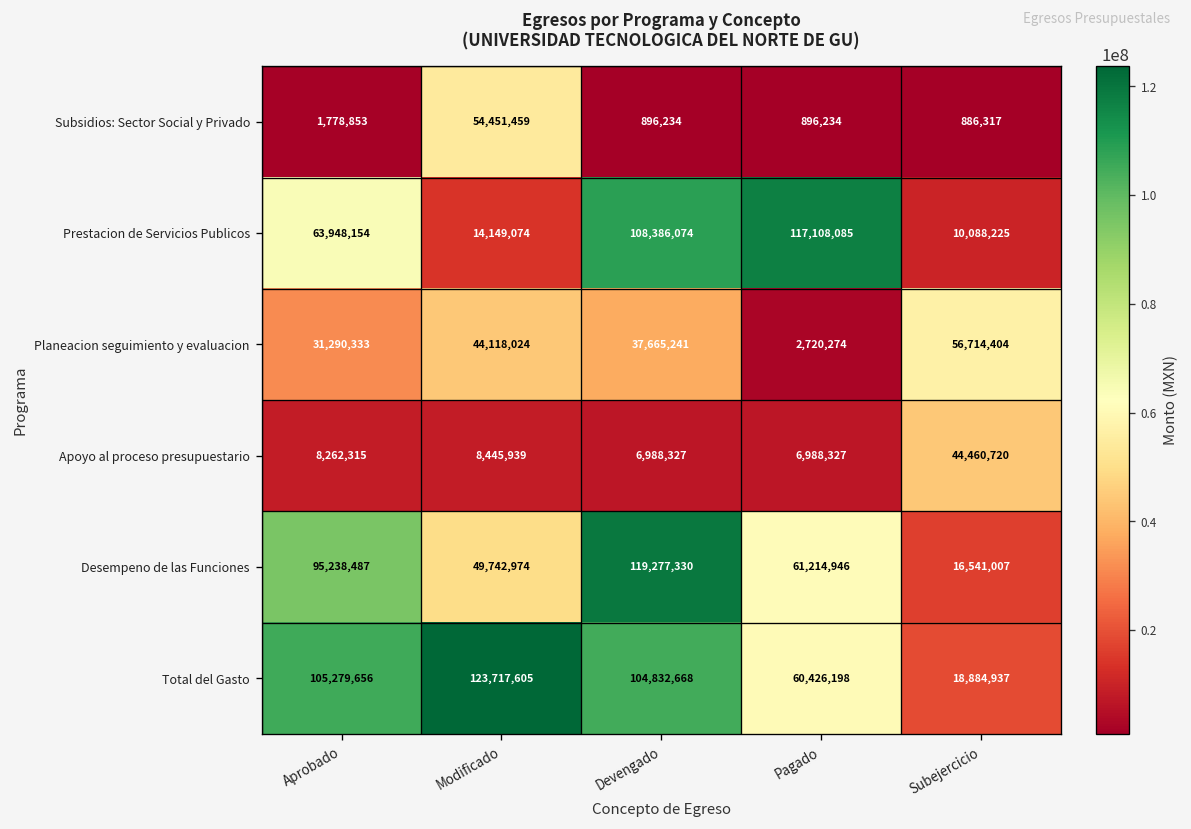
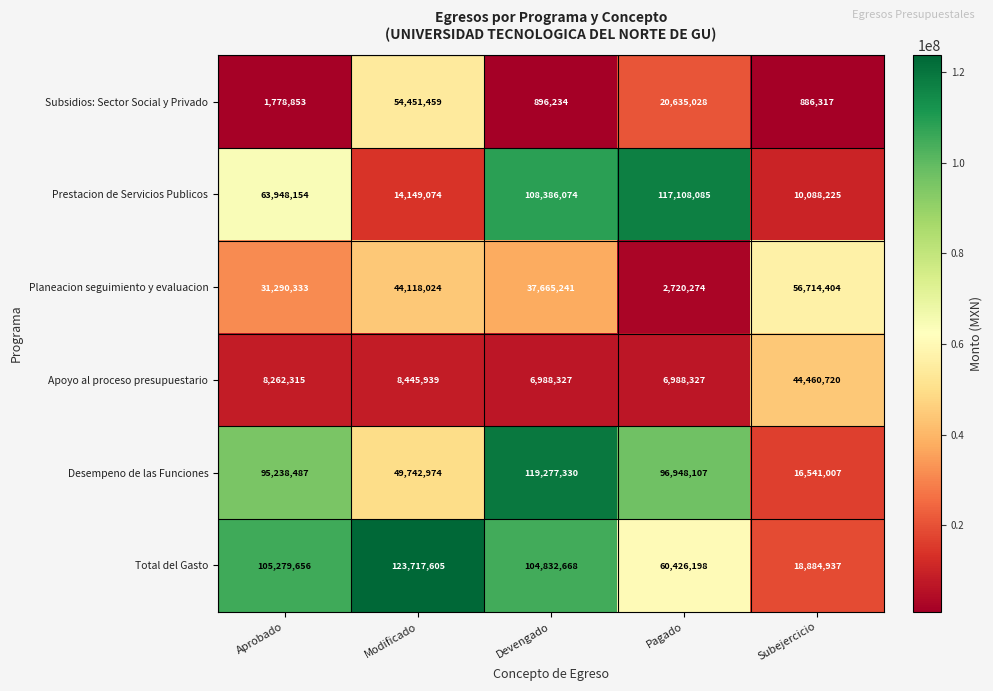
  {
    "Subsidios: Sector Social y Privado": {
      "Aprobado": "1,778,853",
      "Modificado": "54,451,459",
      "Devengado": "896,234",
-     "Pagado": "896,234",
+     "Pagado": "20,635,028",
      "Subejercicio": "886,317"
    },
    "Prestacion de Servicios Publicos": {
      "Aprobado": "63,948,154",
      "Modificado": "14,149,074",
      "Devengado": "108,386,074",
      "Pagado": "117,108,085",
      "Subejercicio": "10,088,225"
    },
    "Planeacion seguimiento y evaluacion": {
      "Aprobado": "31,290,333",
      "Modificado": "44,118,024",
      "Devengado": "37,665,241",
      "Pagado": "2,720,274",
      "Subejercicio": "56,714,404"
    },
    "Apoyo al proceso presupuestario": {
      "Aprobado": "8,262,315",
      "Modificado": "8,445,939",
      "Devengado": "6,988,327",
      "Pagado": "6,988,327",
      "Subejercicio": "44,460,720"
    },
    "Desempeno de las Funciones": {
      "Aprobado": "95,238,487",
      "Modificado": "49,742,974",
      "Devengado": "119,277,330",
-     "Pagado": "61,214,946",
+     "Pagado": "96,948,107",
      "Subejercicio": "16,541,007"
    },
    "Total del Gasto": {
      "Aprobado": "105,279,656",
      "Modificado": "123,717,605",
      "Devengado": "104,832,668",
      "Pagado": "60,426,198",
      "Subejercicio": "18,884,937"
    }
  }
